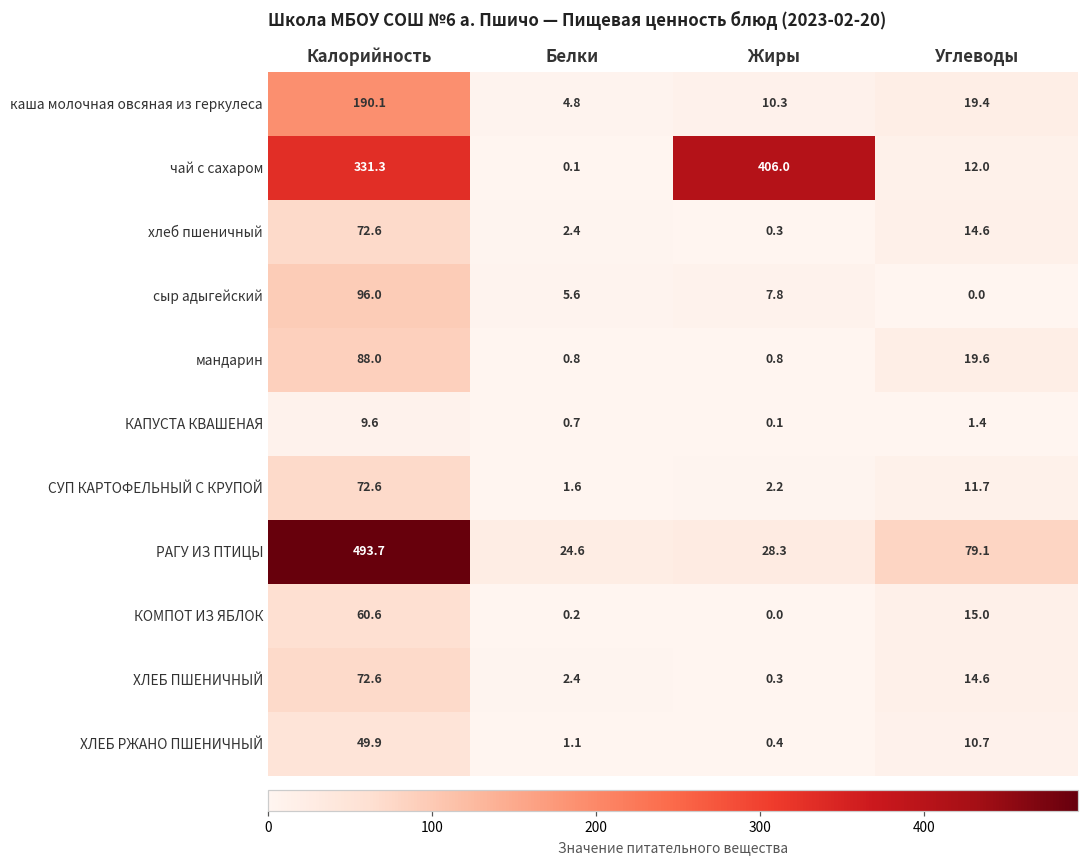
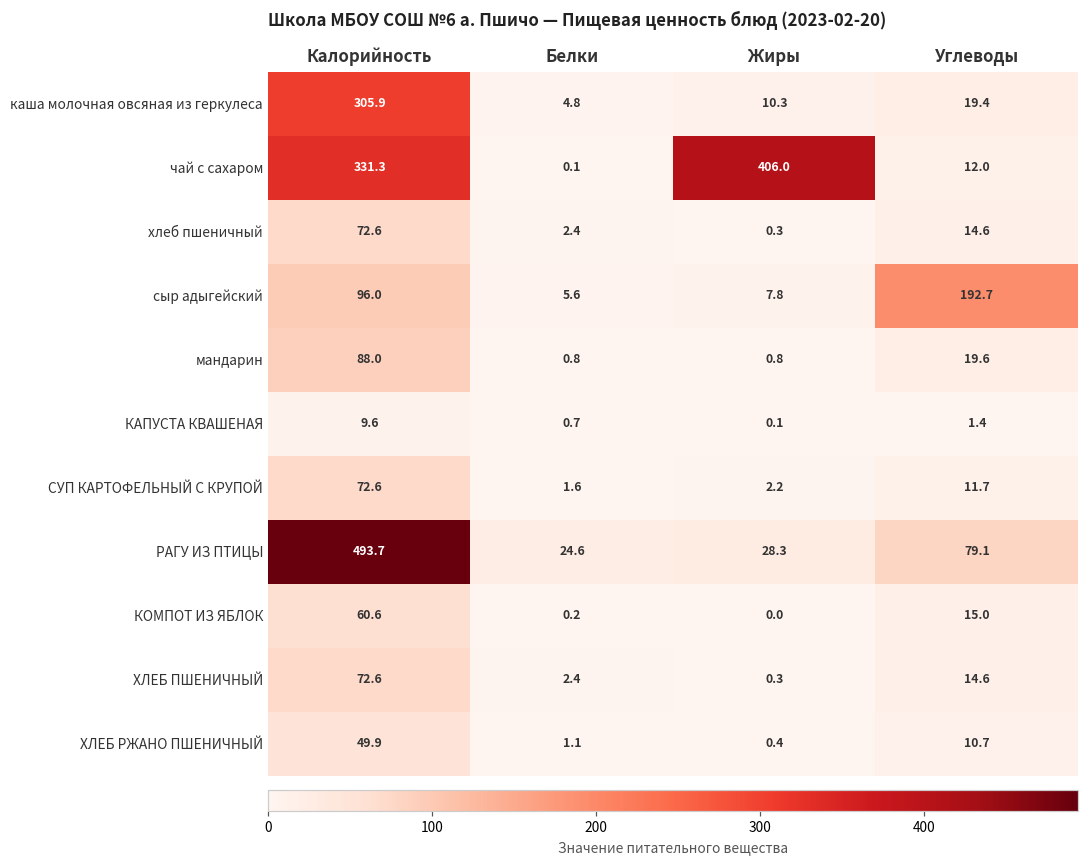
  {
    "каша молочная овсяная из геркулеса": {
-     "Калорийность": 190.1,
+     "Калорийность": 305.9,
      "Белки": 4.8,
      "Жиры": 10.3,
      "Углеводы": 19.4
    },
    "чай с сахаром": {
      "Калорийность": 331.3,
      "Белки": 0.1,
      "Жиры": 406.0,
      "Углеводы": 12.0
    },
    "хлеб пшеничный": {
      "Калорийность": 72.6,
      "Белки": 2.4,
      "Жиры": 0.3,
      "Углеводы": 14.6
    },
    "сыр адыгейский": {
      "Калорийность": 96.0,
      "Белки": 5.6,
      "Жиры": 7.8,
-     "Углеводы": 0.0
+     "Углеводы": 192.7
    },
    "мандарин": {
      "Калорийность": 88.0,
      "Белки": 0.8,
      "Жиры": 0.8,
      "Углеводы": 19.6
    },
    "КАПУСТА КВАШЕНАЯ": {
      "Калорийность": 9.6,
      "Белки": 0.7,
      "Жиры": 0.1,
      "Углеводы": 1.4
    },
    "СУП КАРТОФЕЛЬНЫЙ С КРУПОЙ": {
      "Калорийность": 72.6,
      "Белки": 1.6,
      "Жиры": 2.2,
      "Углеводы": 11.7
    },
    "РАГУ ИЗ ПТИЦЫ": {
      "Калорийность": 493.7,
      "Белки": 24.6,
      "Жиры": 28.3,
      "Углеводы": 79.1
    },
    "КОМПОТ ИЗ ЯБЛОК": {
      "Калорийность": 60.6,
      "Белки": 0.2,
      "Жиры": 0.0,
      "Углеводы": 15.0
    },
    "ХЛЕБ ПШЕНИЧНЫЙ": {
      "Калорийность": 72.6,
      "Белки": 2.4,
      "Жиры": 0.3,
      "Углеводы": 14.6
    },
    "ХЛЕБ РЖАНО ПШЕНИЧНЫЙ": {
      "Калорийность": 49.9,
      "Белки": 1.1,
      "Жиры": 0.4,
      "Углеводы": 10.7
    }
  }
